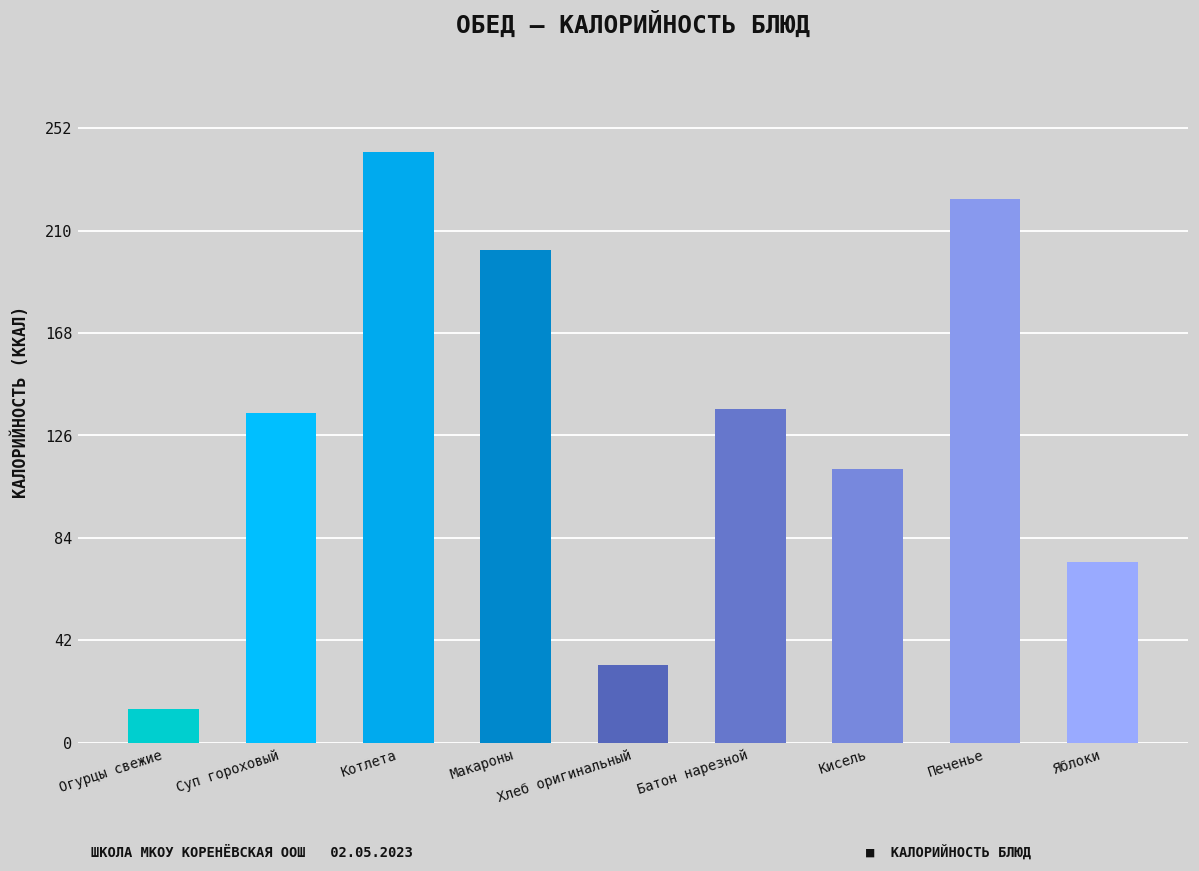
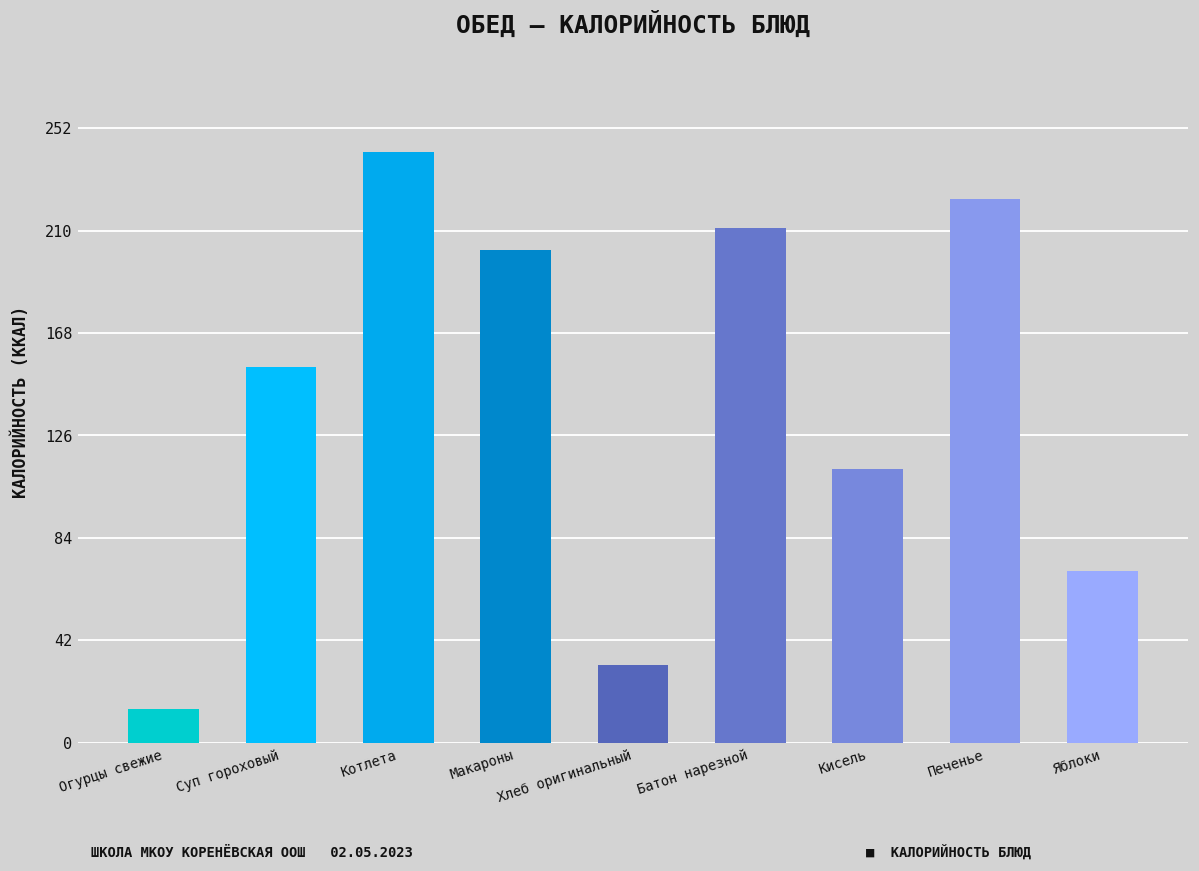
  {
    "Огурцы свежие": 14,
-   "Суп гороховый": 135,
+   "Суп гороховый": 154,
    "Котлета": 242,
    "Макароны": 202,
    "Хлеб оригинальный": 32,
-   "Батон нарезной": 137,
+   "Батон нарезной": 211,
    "Кисель": 112,
    "Печенье": 223,
-   "Яблоки": 74
+   "Яблоки": 71
  }
